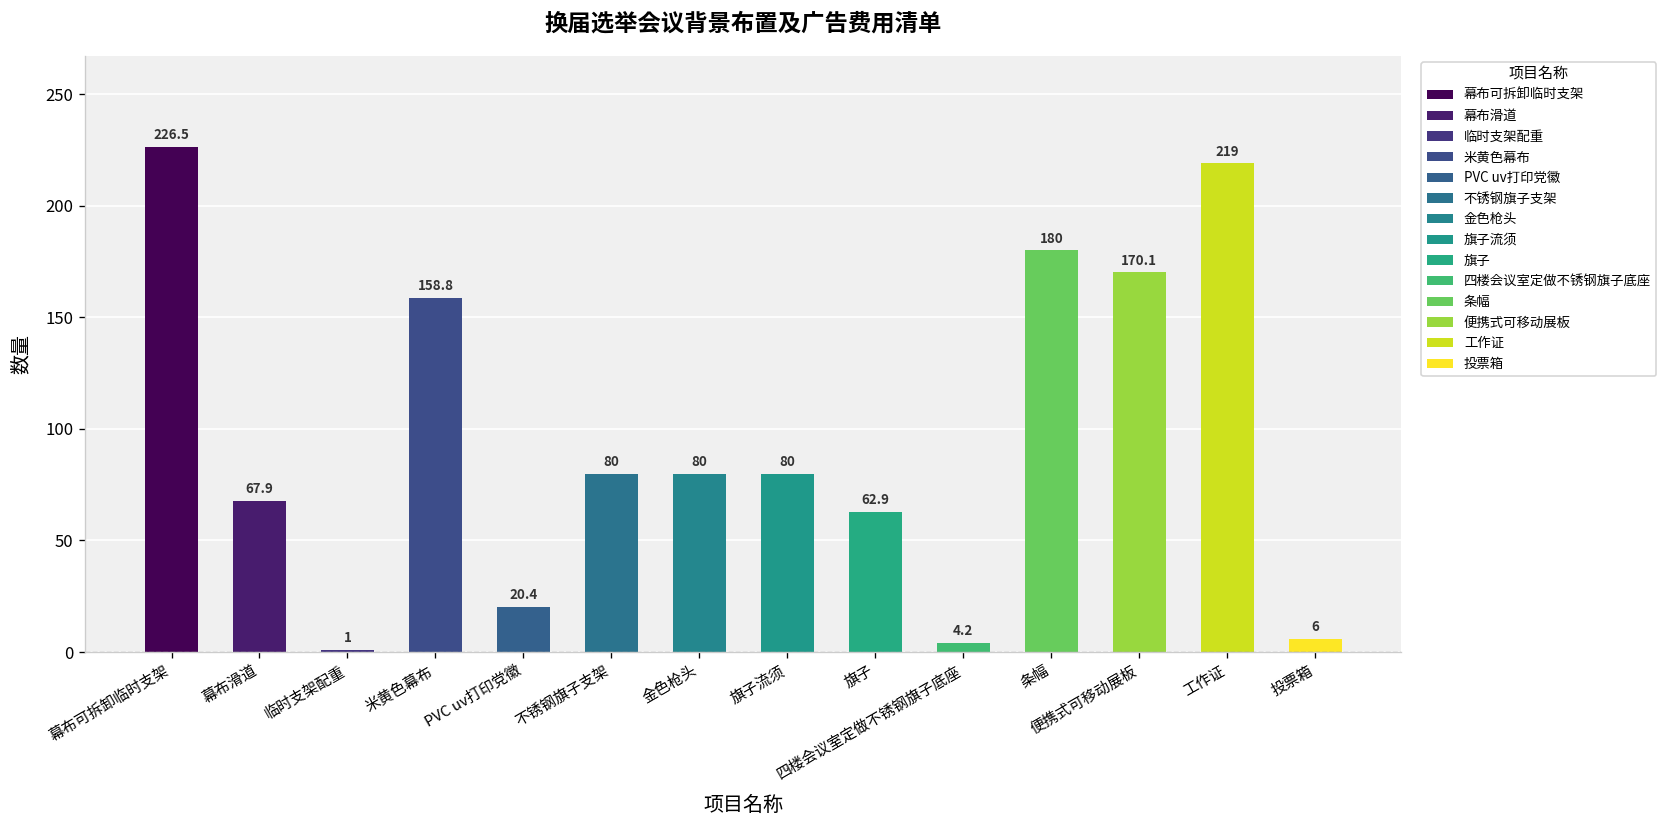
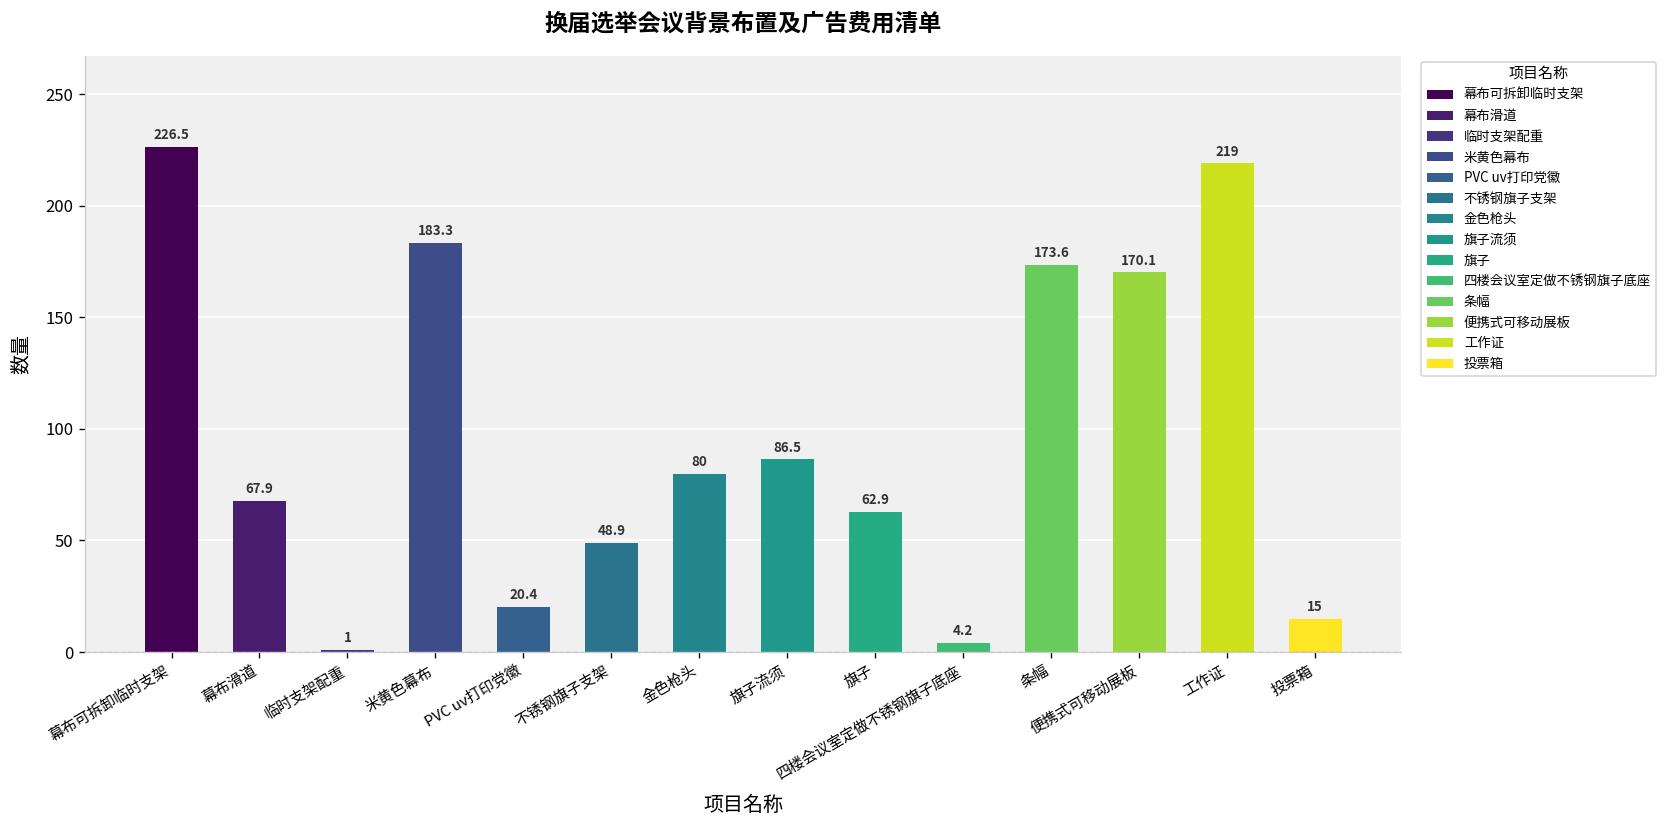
  {
    "幕布可拆卸临时支架": 226.5,
    "幕布滑道": 67.9,
    "临时支架配重": 1,
-   "米黄色幕布": 158.8,
+   "米黄色幕布": 183.3,
    "PVC uv打印党徽": 20.4,
-   "不锈钢旗子支架": 80,
+   "不锈钢旗子支架": 48.9,
    "金色枪头": 80,
-   "旗子流须": 80,
+   "旗子流须": 86.5,
    "旗子": 62.9,
    "四楼会议室定做不锈钢旗子底座": 4.2,
-   "条幅": 180,
+   "条幅": 173.6,
    "便携式可移动展板": 170.1,
    "工作证": 219,
-   "投票箱": 6
+   "投票箱": 15
  }
